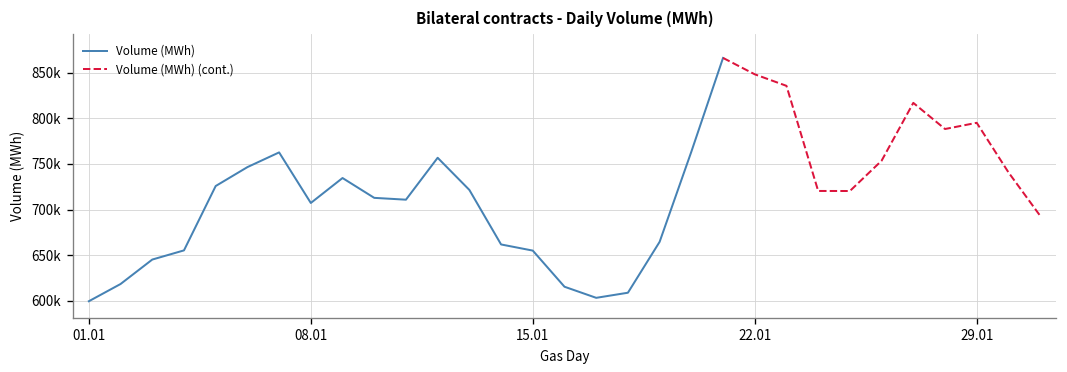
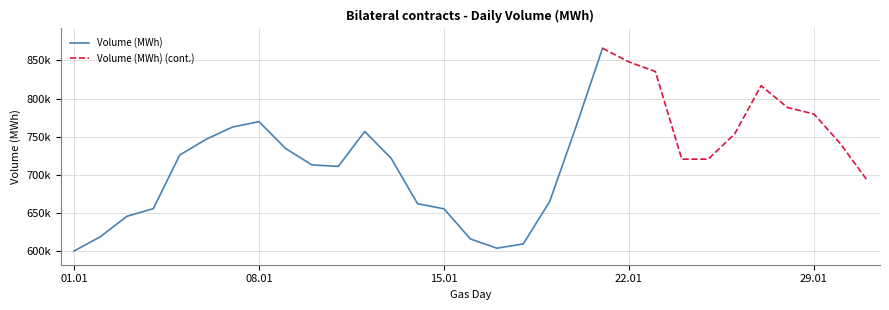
  {
    "Volume (MWh)": {
      "01.01": 600000,
-     "08.01": 710000,
+     "08.01": 770000,
      "15.01": 660000
    },
    "Volume (MWh) (cont.)": {
      "22.01": 850000,
-     "29.01": 800000
+     "29.01": 780000
    }
  }
